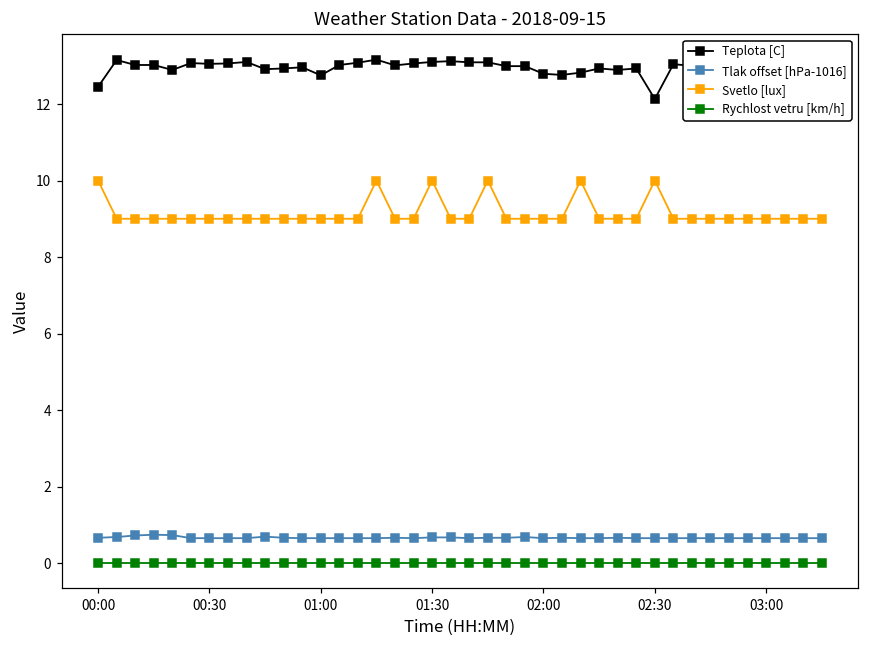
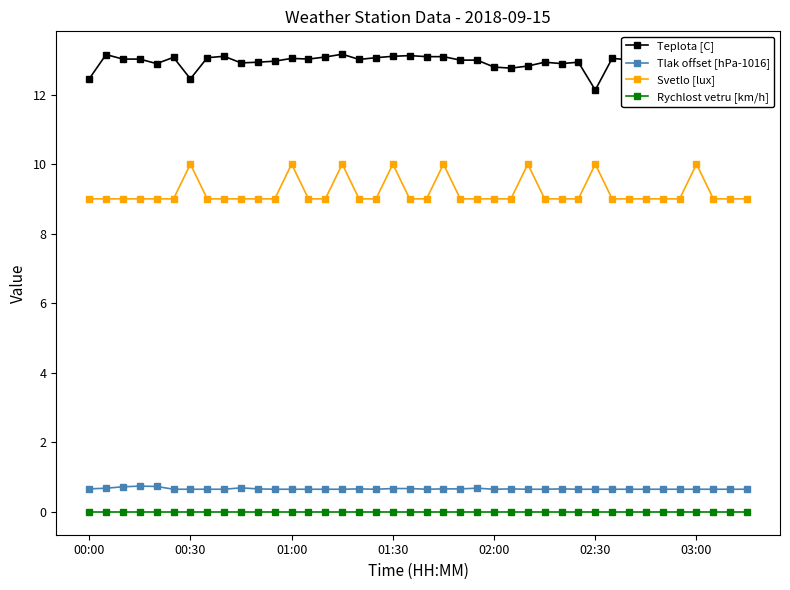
  {
    "Teplota [C]": {
      "00:00": 12.5,
-     "00:30": 13.1,
-     "01:00": 12.8,
+     "00:30": 12.5,
+     "01:00": 13.0,
      "01:30": 13.1,
      "02:00": 12.8,
      "02:30": 12.1
    },
    "Tlak offset [hPa-1016]": {
      "00:00": 0.7,
      "00:30": 0.6,
      "01:00": 0.6,
      "01:30": 0.7,
      "02:00": 0.6,
      "02:30": 0.6,
      "03:00": 0.6
    },
    "Svetlo [lux]": {
-     "00:00": 10,
-     "00:30": 9,
-     "01:00": 9,
+     "00:00": 9,
+     "00:30": 10,
+     "01:00": 10,
      "01:30": 10,
      "02:00": 9,
      "02:30": 10,
-     "03:00": 9
+     "03:00": 10
    },
    "Rychlost vetru [km/h]": {
      "00:00": 0.0,
      "00:30": 0.0,
      "01:00": 0.0,
      "01:30": 0.0,
      "02:00": 0.0,
      "02:30": 0.0,
      "03:00": 0.0
    }
  }
